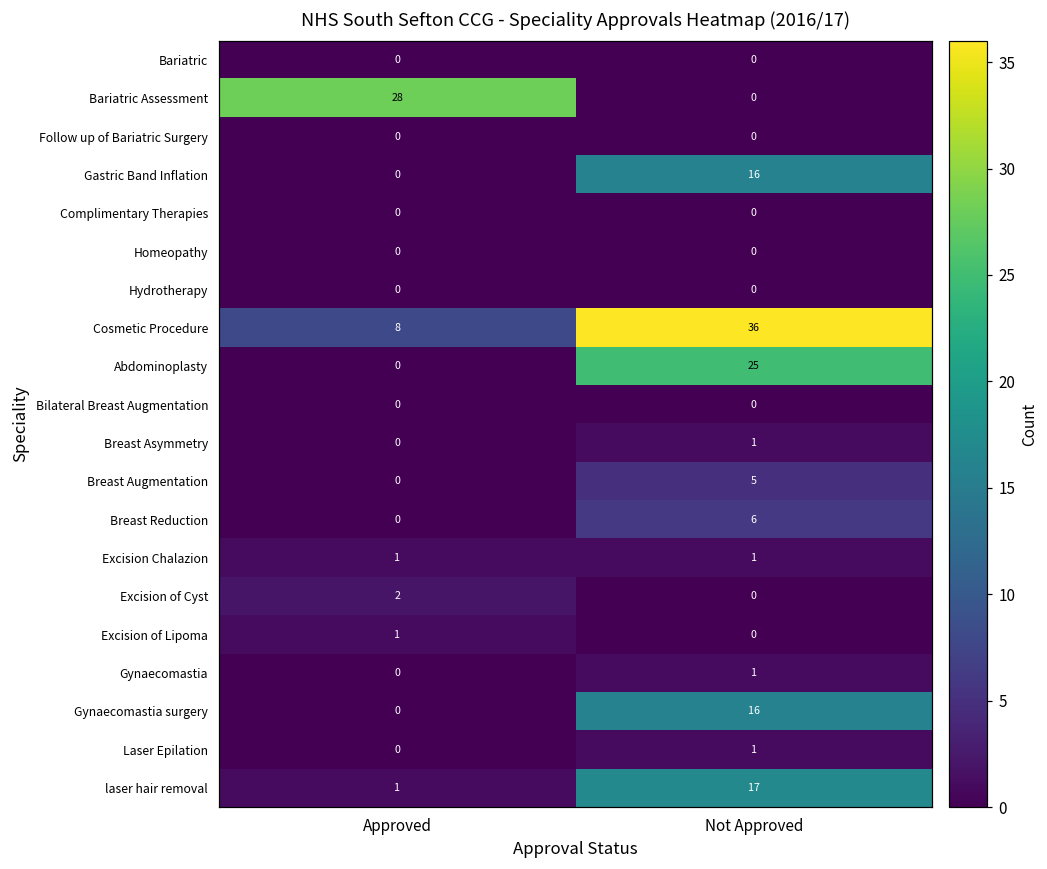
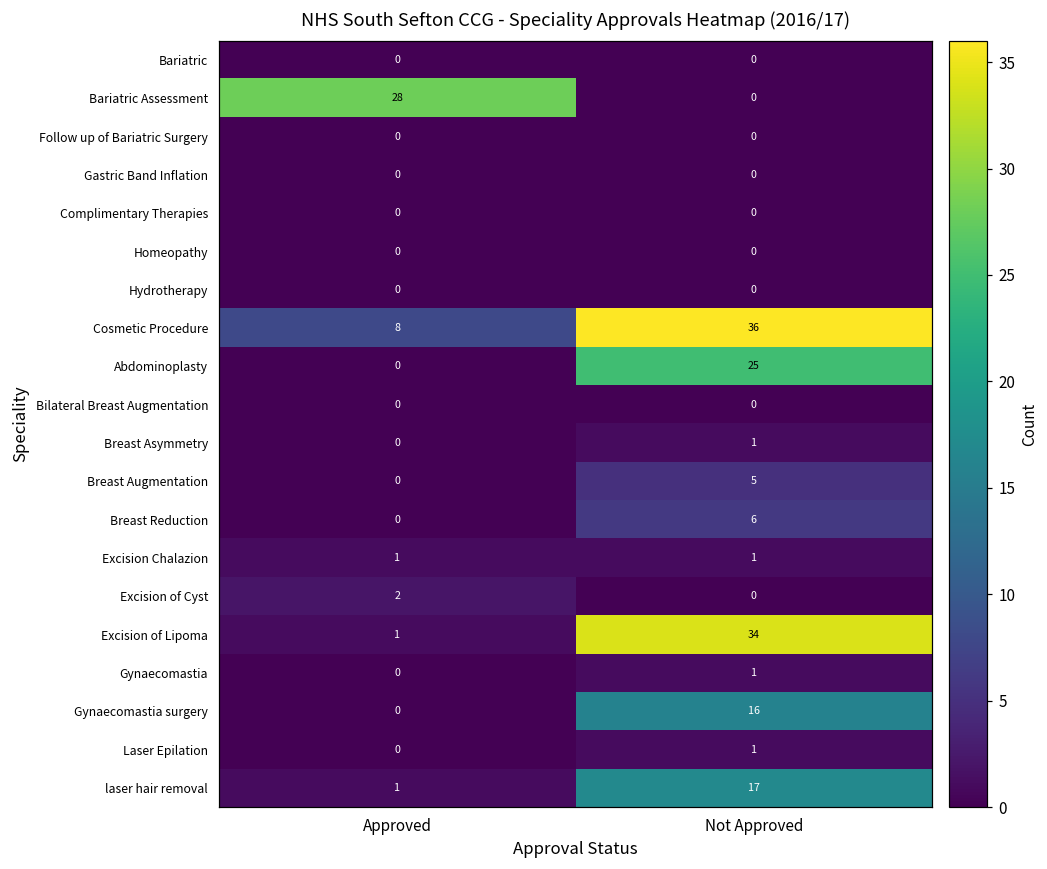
  {
    "Bariatric": {
      "Approved": 0,
      "Not Approved": 0
    },
    "Bariatric Assessment": {
      "Approved": 28,
      "Not Approved": 0
    },
    "Follow up of Bariatric Surgery": {
      "Approved": 0,
      "Not Approved": 0
    },
    "Gastric Band Inflation": {
      "Approved": 0,
-     "Not Approved": 16
+     "Not Approved": 0
    },
    "Complimentary Therapies": {
      "Approved": 0,
      "Not Approved": 0
    },
    "Homeopathy": {
      "Approved": 0,
      "Not Approved": 0
    },
    "Hydrotherapy": {
      "Approved": 0,
      "Not Approved": 0
    },
    "Cosmetic Procedure": {
      "Approved": 8,
      "Not Approved": 36
    },
    "Abdominoplasty": {
      "Approved": 0,
      "Not Approved": 25
    },
    "Bilateral Breast Augmentation": {
      "Approved": 0,
      "Not Approved": 0
    },
    "Breast Asymmetry": {
      "Approved": 0,
      "Not Approved": 1
    },
    "Breast Augmentation": {
      "Approved": 0,
      "Not Approved": 5
    },
    "Breast Reduction": {
      "Approved": 0,
      "Not Approved": 6
    },
    "Excision Chalazion": {
      "Approved": 1,
      "Not Approved": 1
    },
    "Excision of Cyst": {
      "Approved": 2,
      "Not Approved": 0
    },
    "Excision of Lipoma": {
      "Approved": 1,
-     "Not Approved": 0
+     "Not Approved": 34
    },
    "Gynaecomastia": {
      "Approved": 0,
      "Not Approved": 1
    },
    "Gynaecomastia surgery": {
      "Approved": 0,
      "Not Approved": 16
    },
    "Laser Epilation": {
      "Approved": 0,
      "Not Approved": 1
    },
    "laser hair removal": {
      "Approved": 1,
      "Not Approved": 17
    }
  }
